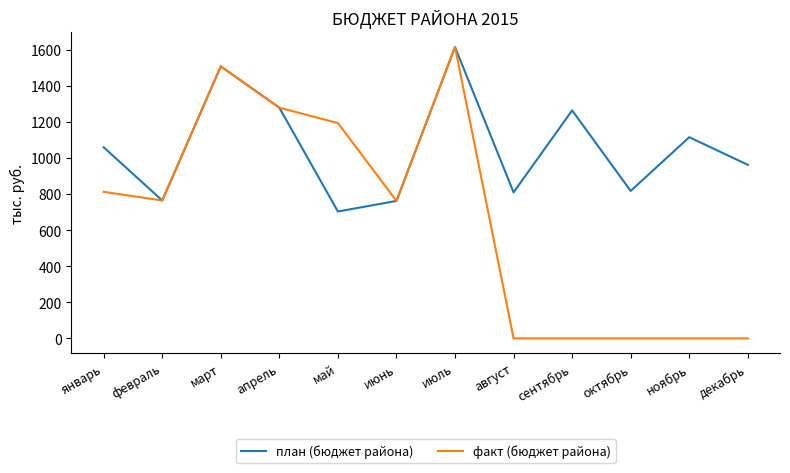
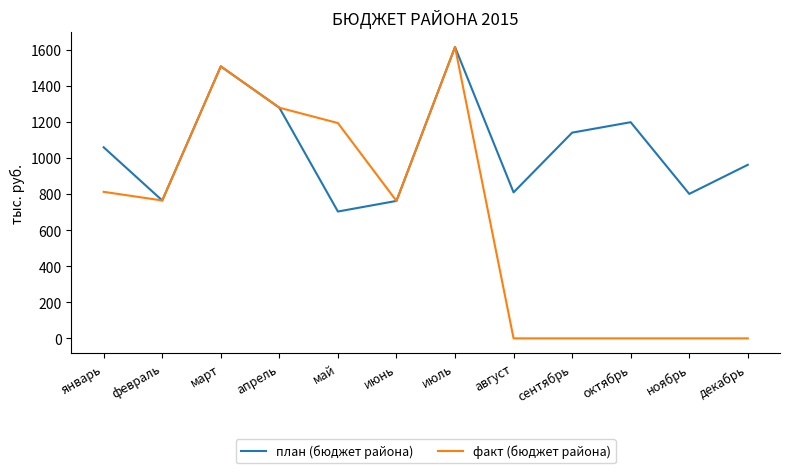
  {
    "план (бюджет района)": {
      "январь": 1060,
      "май": 700,
      "август": 810,
-     "сентябрь": 1260,
-     "октябрь": 820,
-     "ноябрь": 1120,
+     "сентябрь": 1140,
+     "октябрь": 1200,
+     "ноябрь": 800,
      "декабрь": 960
    },
    "факт (бюджет района)": {
      "январь": 810,
      "май": 1190,
      "август": 0,
      "сентябрь": 0,
      "октябрь": 0,
      "ноябрь": 0,
      "декабрь": 0
    }
  }
